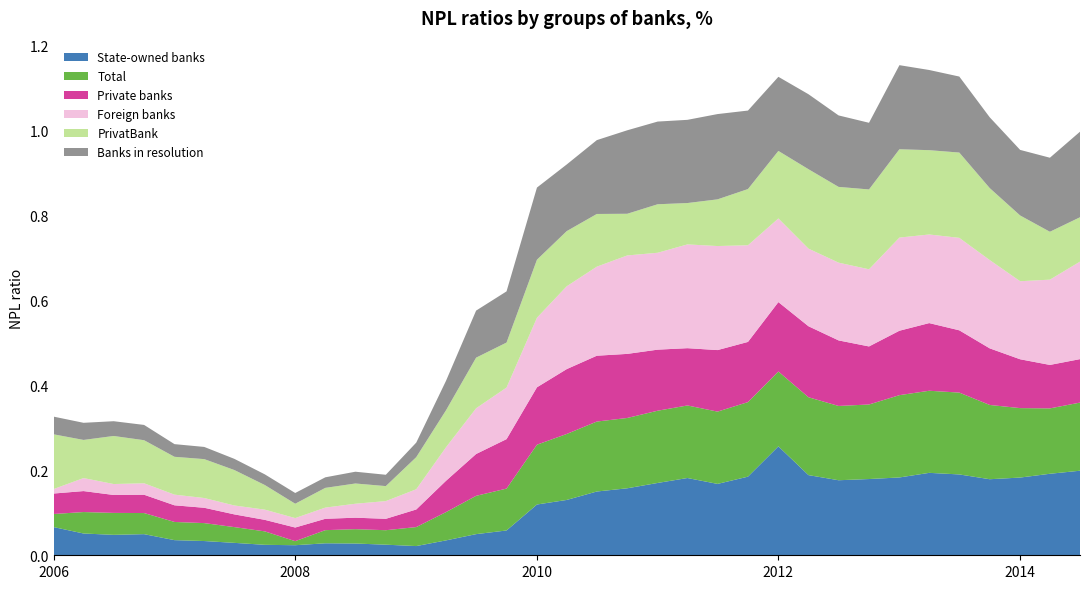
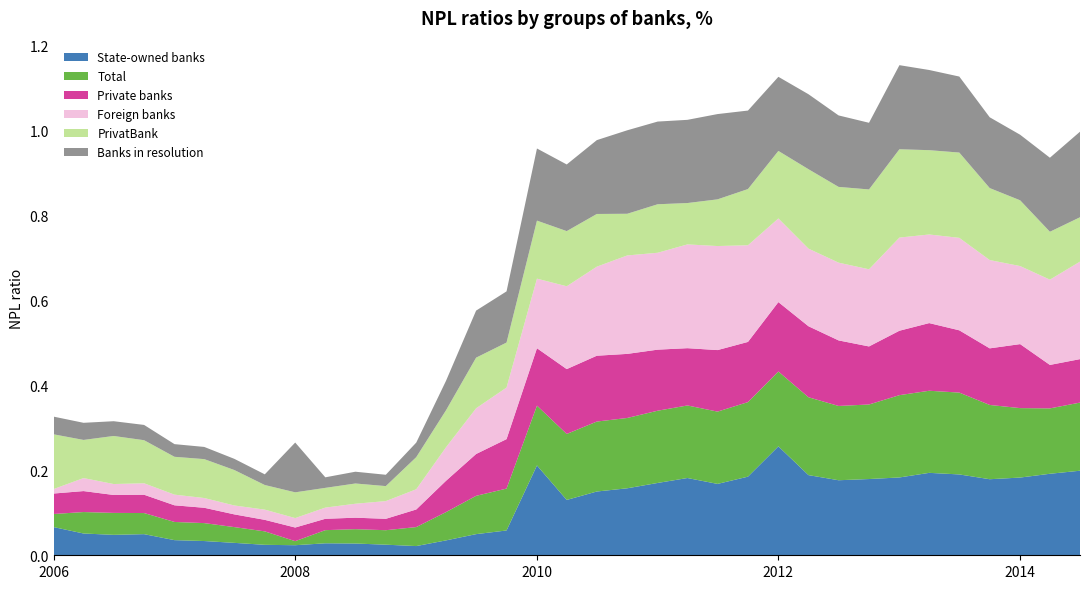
  {
    "State-owned banks": {
      "2006": 0.07,
      "2008": 0.02,
-     "2010": 0.12,
+     "2010": 0.21,
      "2012": 0.26,
      "2014": 0.18
    },
    "Total": {
      "2006": 0.03,
      "2008": 0.01,
      "2010": 0.14,
      "2012": 0.18,
      "2014": 0.16
    },
    "Private banks": {
      "2006": 0.05,
      "2008": 0.03,
      "2010": 0.14,
      "2012": 0.16,
-     "2014": 0.12
+     "2014": 0.15
    },
    "Foreign banks": {
      "2006": 0.01,
      "2008": 0.02,
      "2010": 0.16,
      "2012": 0.20,
      "2014": 0.18
    },
    "PrivatBank": {
      "2006": 0.13,
-     "2008": 0.03,
+     "2008": 0.06,
      "2010": 0.14,
      "2012": 0.16,
      "2014": 0.15
    },
    "Banks in resolution": {
      "2006": 0.04,
-     "2008": 0.03,
+     "2008": 0.12,
      "2010": 0.17,
      "2012": 0.17,
      "2014": 0.15
    }
  }
